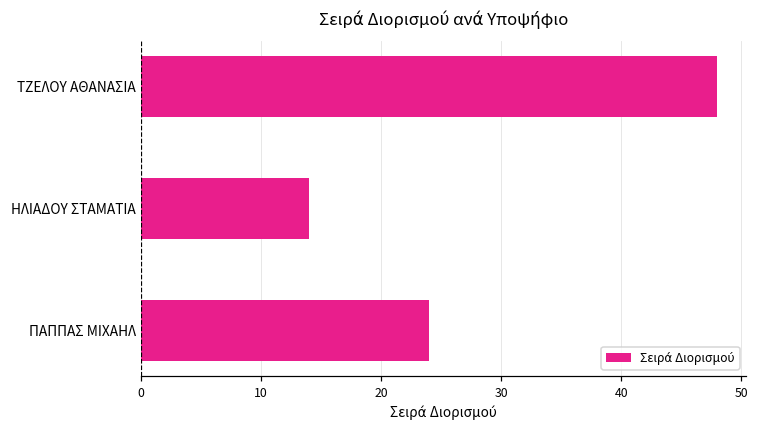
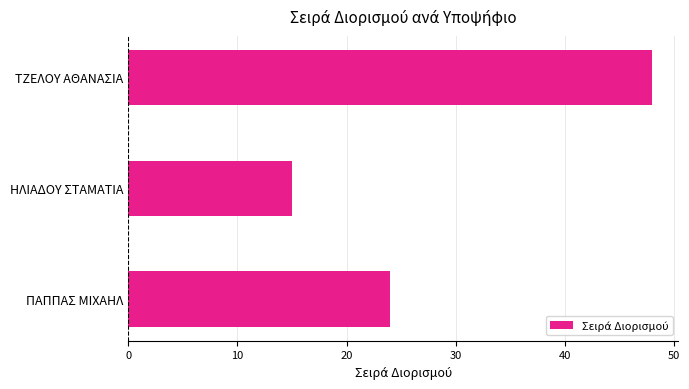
  {
    "ΤΖΕΛΟΥ ΑΘΑΝΑΣΙΑ": 48,
-   "ΗΛΙΑΔΟΥ ΣΤΑΜΑΤΙΑ": 14,
+   "ΗΛΙΑΔΟΥ ΣΤΑΜΑΤΙΑ": 15,
    "ΠΑΠΠΑΣ ΜΙΧΑΗΛ": 24
  }
